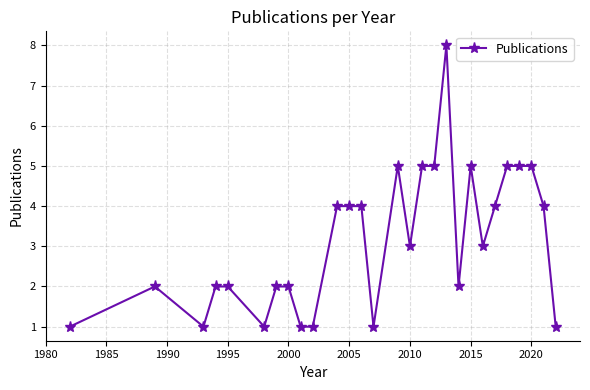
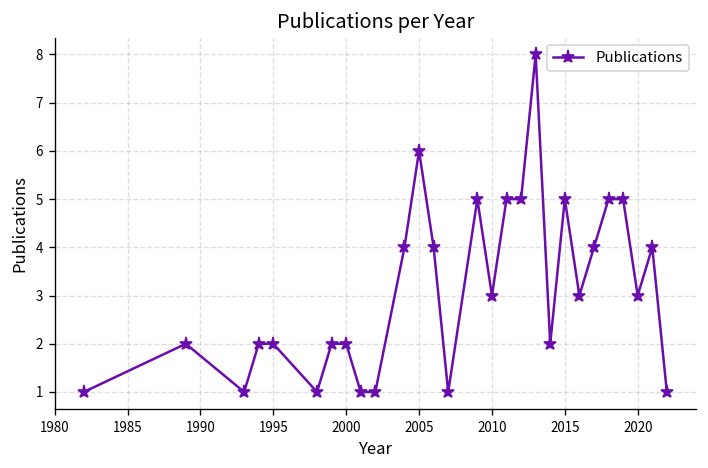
  {
    "1995": 2,
    "2000": 2,
-   "2005": 4,
+   "2005": 6,
    "2010": 3,
    "2015": 5,
-   "2020": 5
+   "2020": 3
  }
